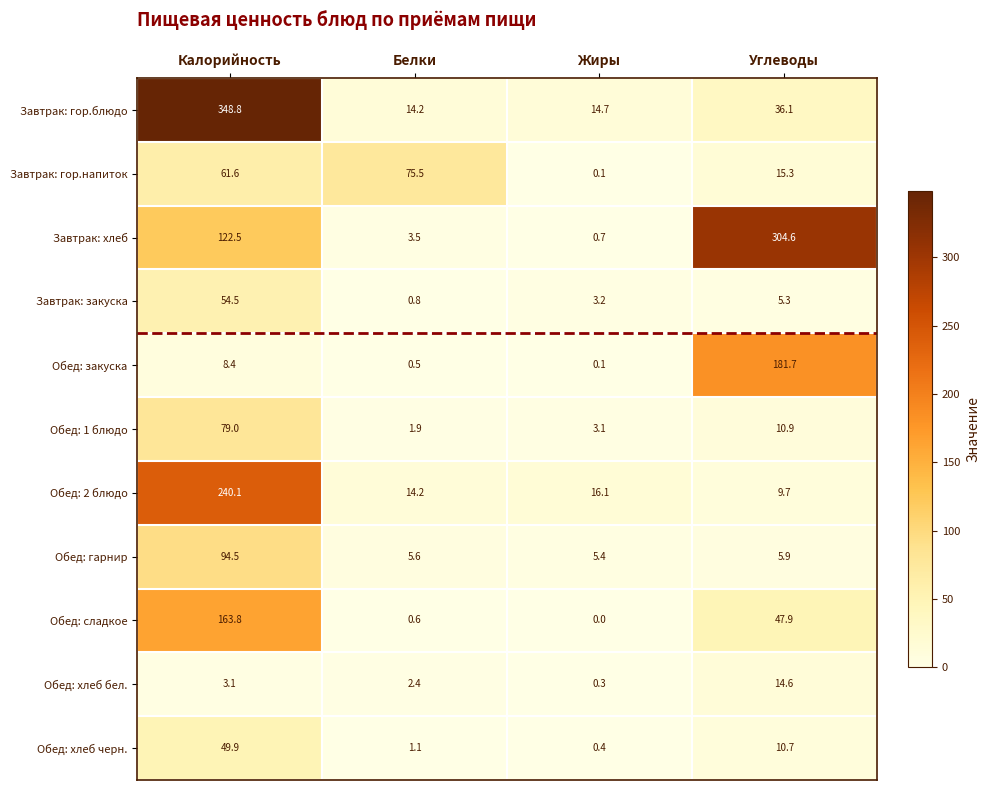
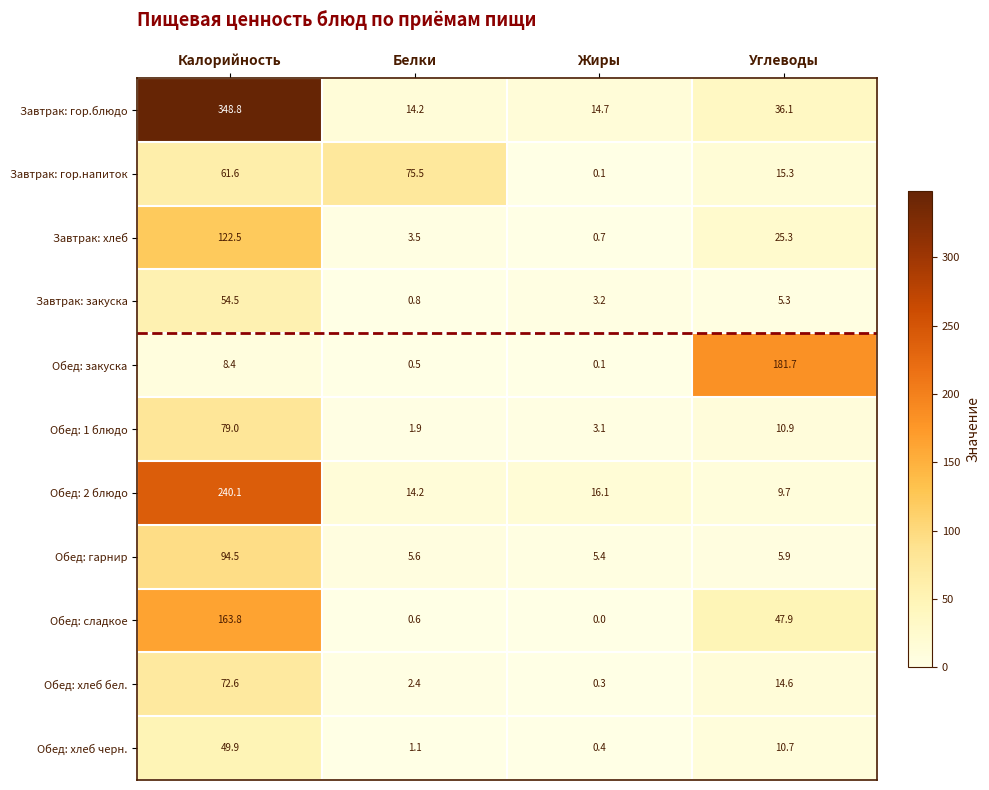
  {
    "Завтрак: гор.блюдо": {
      "Калорийность": 348.8,
      "Белки": 14.2,
      "Жиры": 14.7,
      "Углеводы": 36.1
    },
    "Завтрак: гор.напиток": {
      "Калорийность": 61.6,
      "Белки": 75.5,
      "Жиры": 0.1,
      "Углеводы": 15.3
    },
    "Завтрак: хлеб": {
      "Калорийность": 122.5,
      "Белки": 3.5,
      "Жиры": 0.7,
-     "Углеводы": 304.6
+     "Углеводы": 25.3
    },
    "Завтрак: закуска": {
      "Калорийность": 54.5,
      "Белки": 0.8,
      "Жиры": 3.2,
      "Углеводы": 5.3
    },
    "Обед: закуска": {
      "Калорийность": 8.4,
      "Белки": 0.5,
      "Жиры": 0.1,
      "Углеводы": 181.7
    },
    "Обед: 1 блюдо": {
      "Калорийность": 79.0,
      "Белки": 1.9,
      "Жиры": 3.1,
      "Углеводы": 10.9
    },
    "Обед: 2 блюдо": {
      "Калорийность": 240.1,
      "Белки": 14.2,
      "Жиры": 16.1,
      "Углеводы": 9.7
    },
    "Обед: гарнир": {
      "Калорийность": 94.5,
      "Белки": 5.6,
      "Жиры": 5.4,
      "Углеводы": 5.9
    },
    "Обед: сладкое": {
      "Калорийность": 163.8,
      "Белки": 0.6,
      "Жиры": 0.0,
      "Углеводы": 47.9
    },
    "Обед: хлеб бел.": {
-     "Калорийность": 3.1,
+     "Калорийность": 72.6,
      "Белки": 2.4,
      "Жиры": 0.3,
      "Углеводы": 14.6
    },
    "Обед: хлеб черн.": {
      "Калорийность": 49.9,
      "Белки": 1.1,
      "Жиры": 0.4,
      "Углеводы": 10.7
    }
  }
